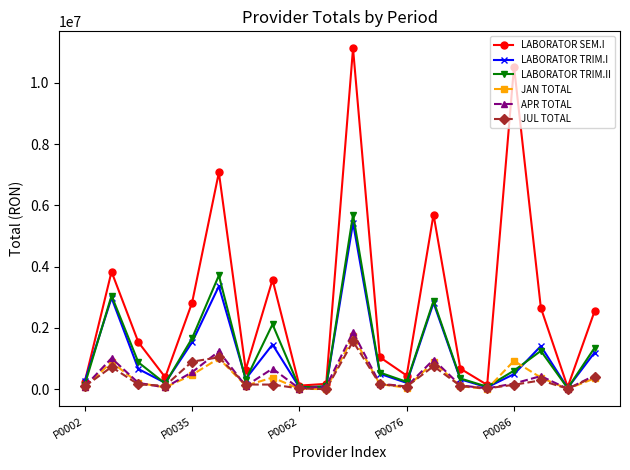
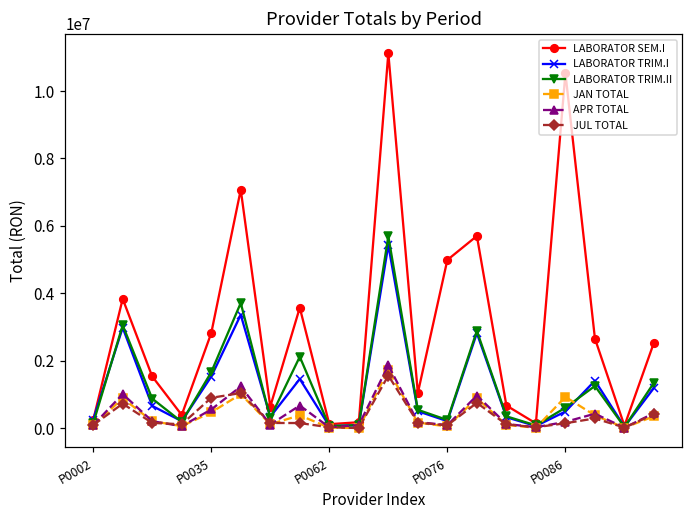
  {
    "LABORATOR SEM.I": {
      "P0035": 2800000,
-     "P0076": 400000
+     "P0076": 5000000
    },
    "LABORATOR TRIM.I": {
      "P0035": 1500000,
      "P0086": 500000
    },
    "LABORATOR TRIM.II": {
      "P0035": 1700000,
      "P0086": 600000
    },
    "JAN TOTAL": {
      "P0035": 500000,
      "P0086": 900000
    },
    "APR TOTAL": {
      "P0035": 600000
    },
    "JUL TOTAL": {
      "P0035": 900000
    }
  }
